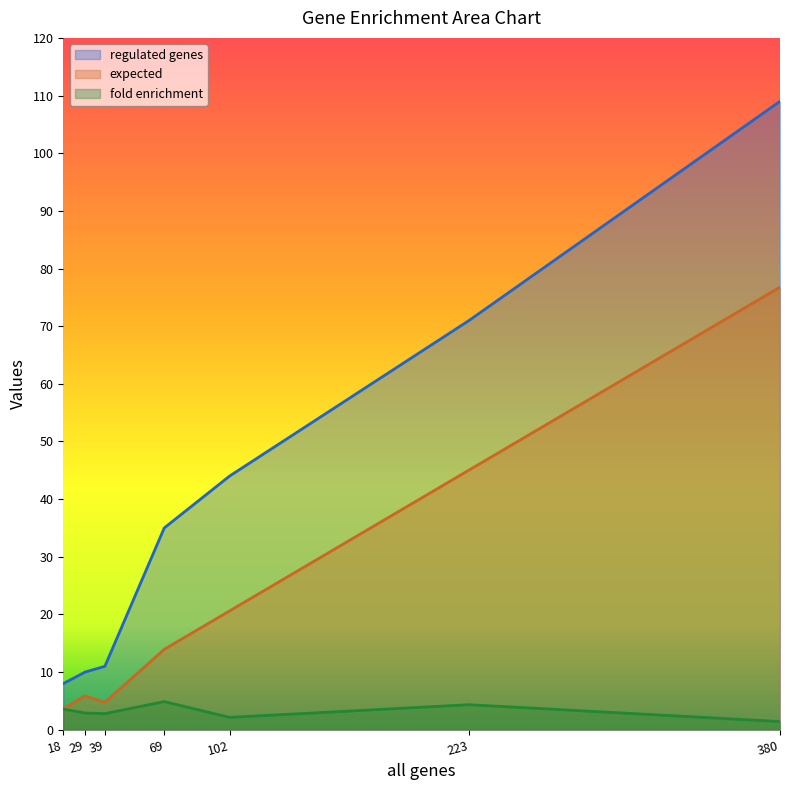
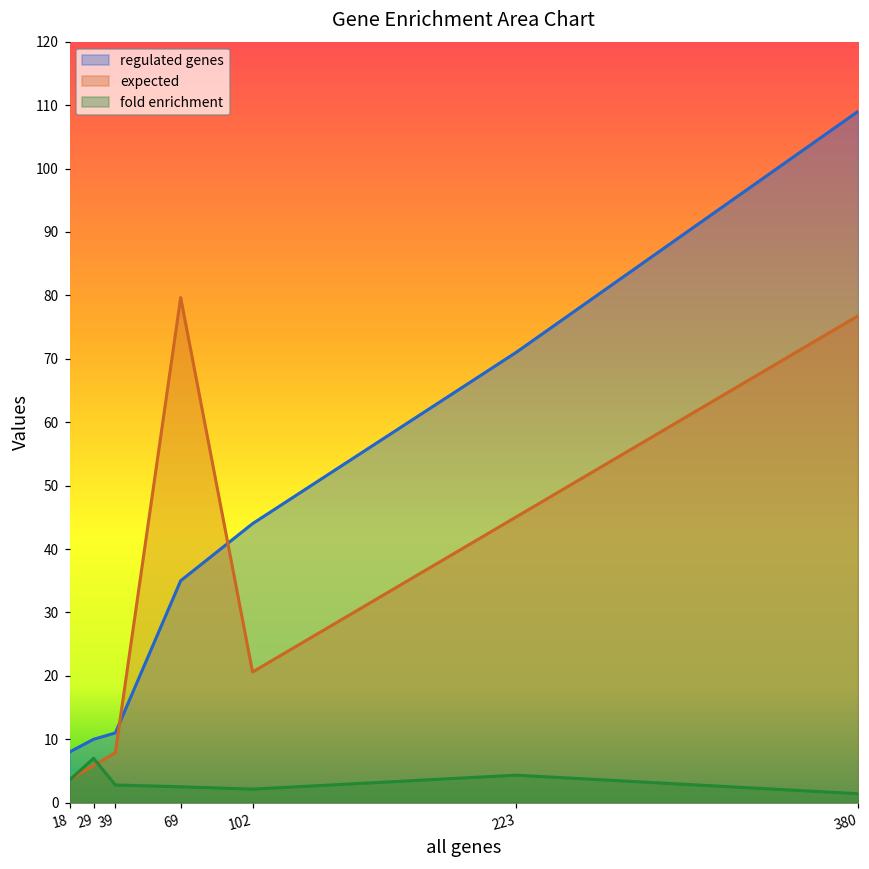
  {
    "regulated genes": {
      "18": 8,
      "29": 10,
      "39": 11,
      "69": 35,
      "102": 44,
      "223": 71,
      "380": 109
    },
    "expected": {
      "29": 6,
-     "39": 5,
-     "69": 14,
+     "39": 8,
+     "69": 80,
      "102": 21,
      "223": 45,
      "380": 77
    },
    "fold enrichment": {
-     "29": 3,
+     "29": 7,
      "39": 3,
-     "69": 5,
+     "69": 3,
      "102": 2,
      "223": 4,
      "380": 1
    }
  }
